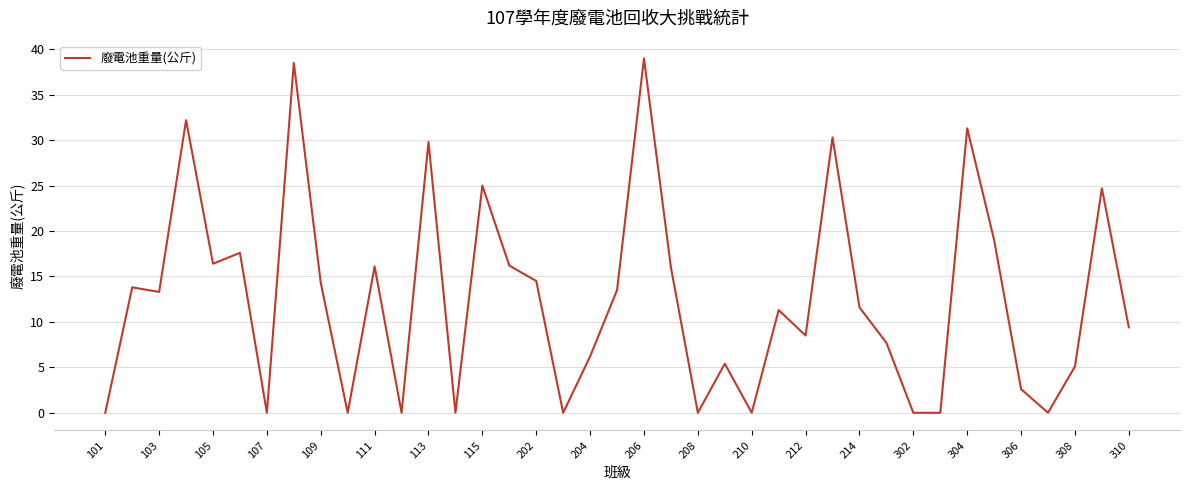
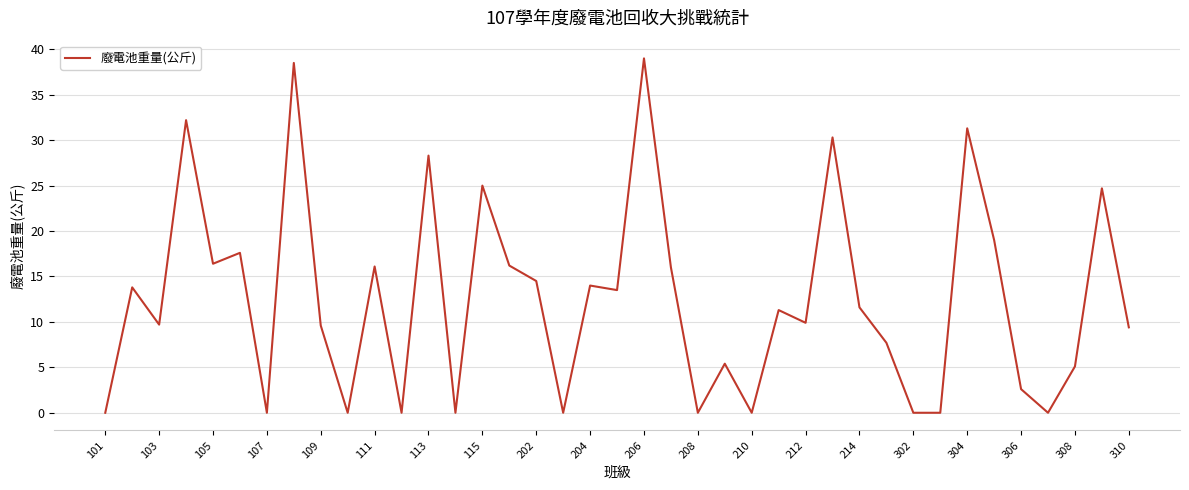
  {
    "101": 0,
-   "103": 13,
+   "103": 10,
    "105": 16,
    "107": 0,
-   "109": 14,
+   "109": 10,
    "111": 16,
-   "113": 30,
+   "113": 28,
    "115": 25,
    "202": 15,
-   "204": 6,
+   "204": 14,
    "206": 39,
    "208": 0,
    "210": 0,
-   "212": 9,
+   "212": 10,
    "214": 12,
    "302": 0,
    "304": 31,
    "306": 3,
    "308": 5,
    "310": 9
  }
